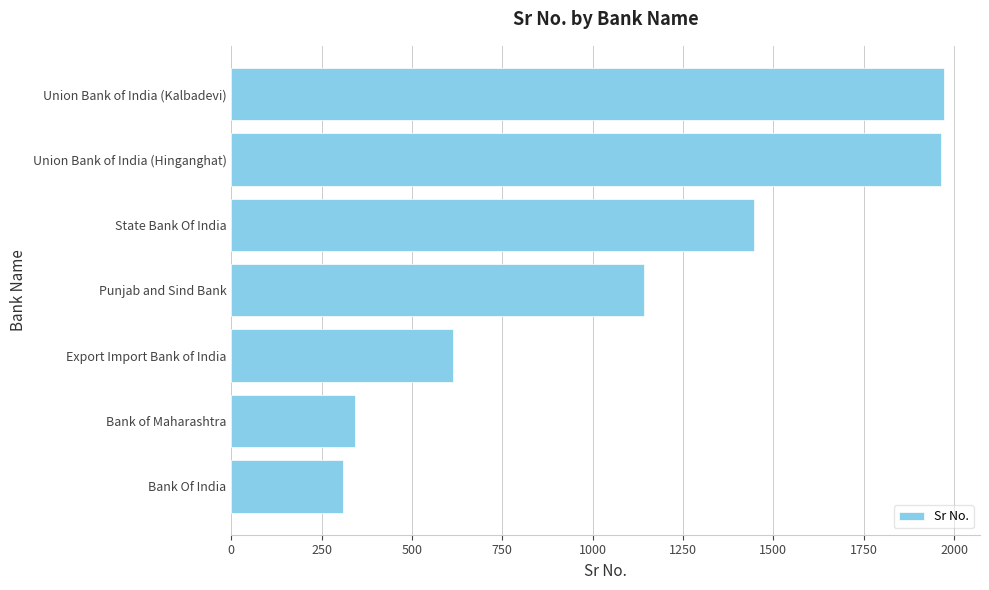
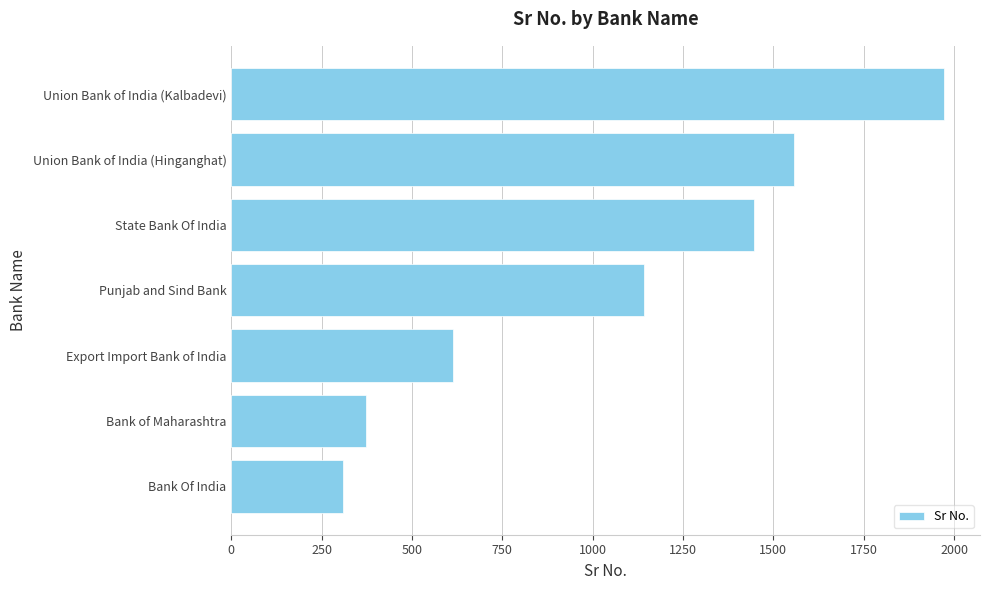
  {
    "Union Bank of India (Kalbadevi)": 1970,
-   "Union Bank of India (Hinganghat)": 1970,
+   "Union Bank of India (Hinganghat)": 1560,
    "State Bank Of India": 1450,
    "Punjab and Sind Bank": 1140,
    "Export Import Bank of India": 610,
-   "Bank of Maharashtra": 340,
+   "Bank of Maharashtra": 370,
    "Bank Of India": 310
  }
